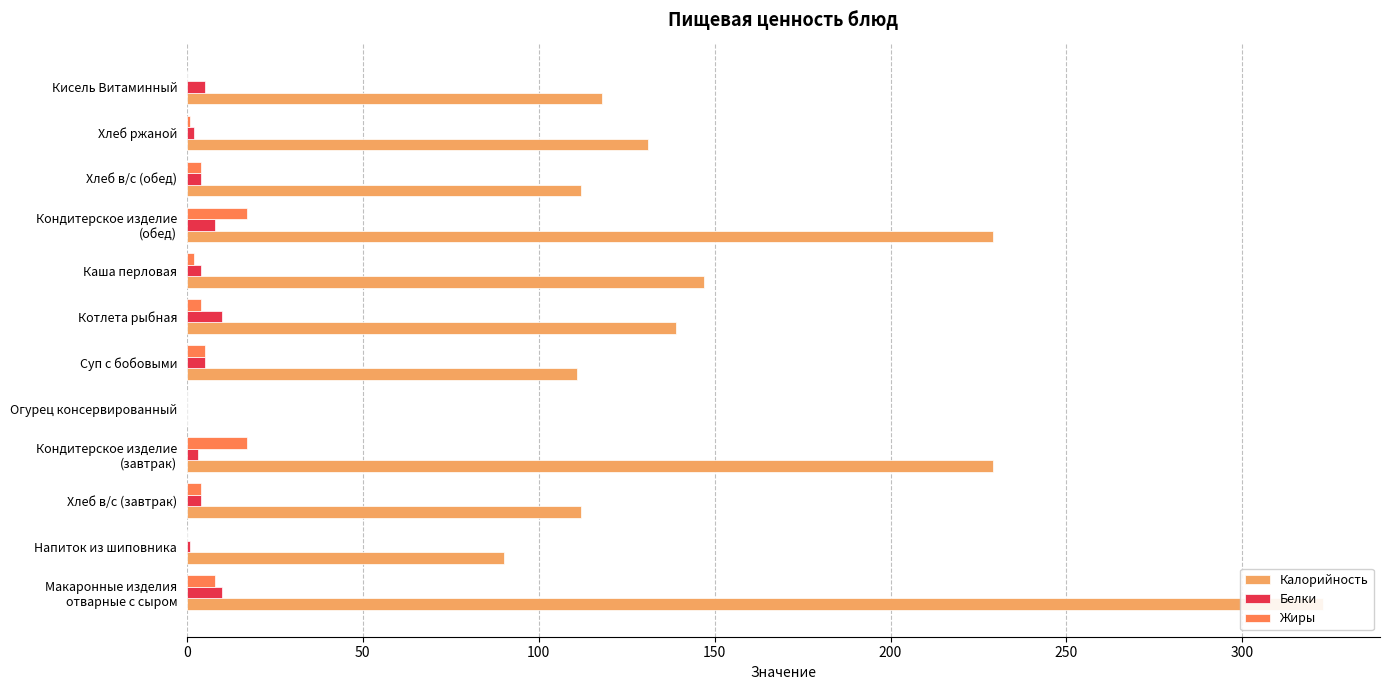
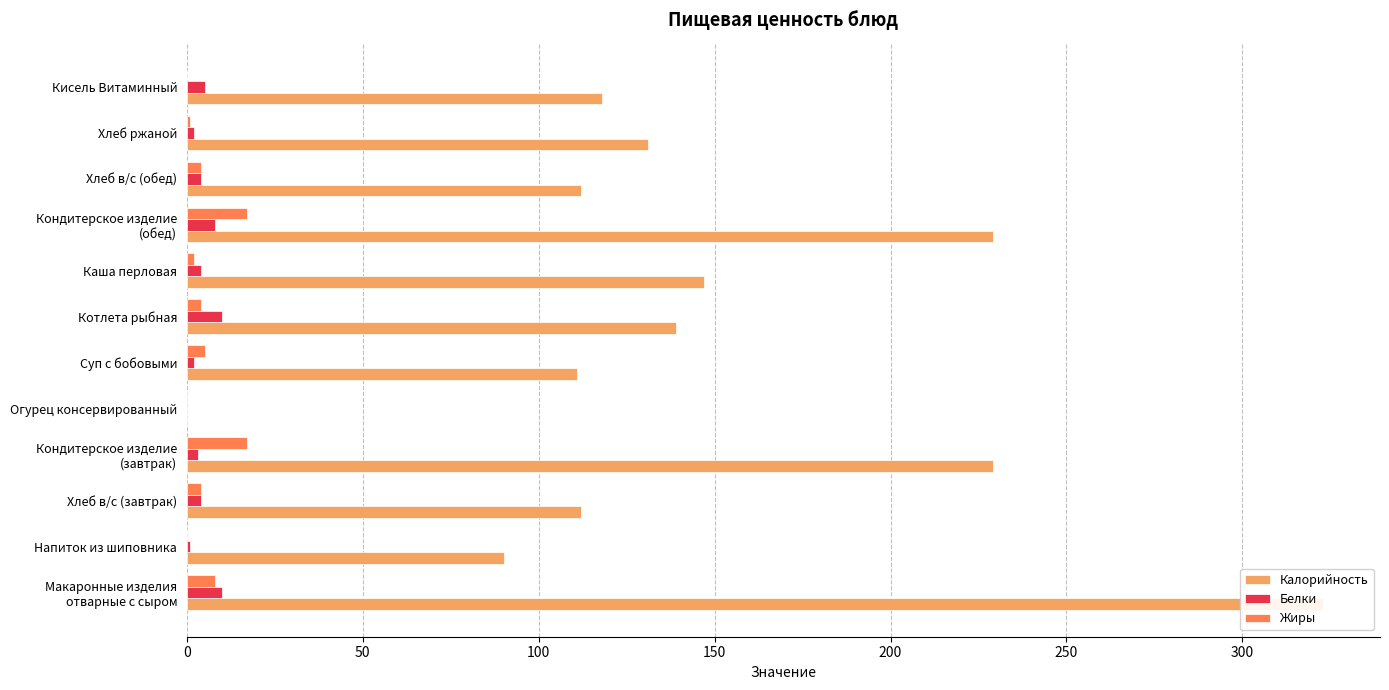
  {
    "Белки": {
      "Кисель Витаминный": 5,
      "Хлеб ржаной": 2,
      "Хлеб в/с (обед)": 4,
      "Кондитерское изделие (обед)": 8,
      "Каша перловая": 4,
      "Котлета рыбная": 10,
-     "Суп с бобовыми": 5,
+     "Суп с бобовыми": 2,
      "Огурец консервированный": 0,
      "Кондитерское изделие (завтрак)": 3,
      "Хлеб в/с (завтрак)": 4,
      "Напиток из шиповника": 1,
      "Макаронные изделия отварные с сыром": 10
    }
  }
